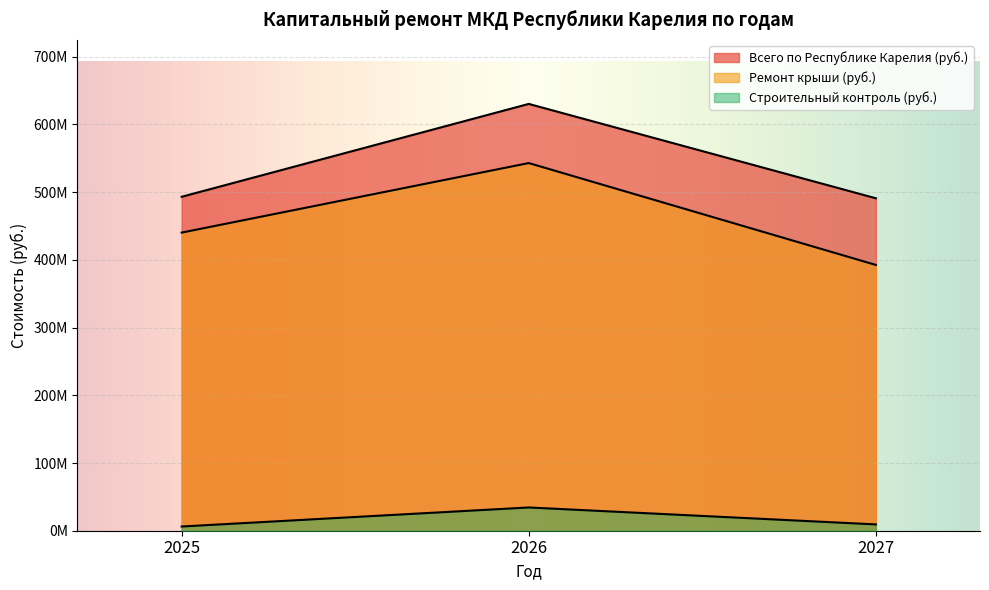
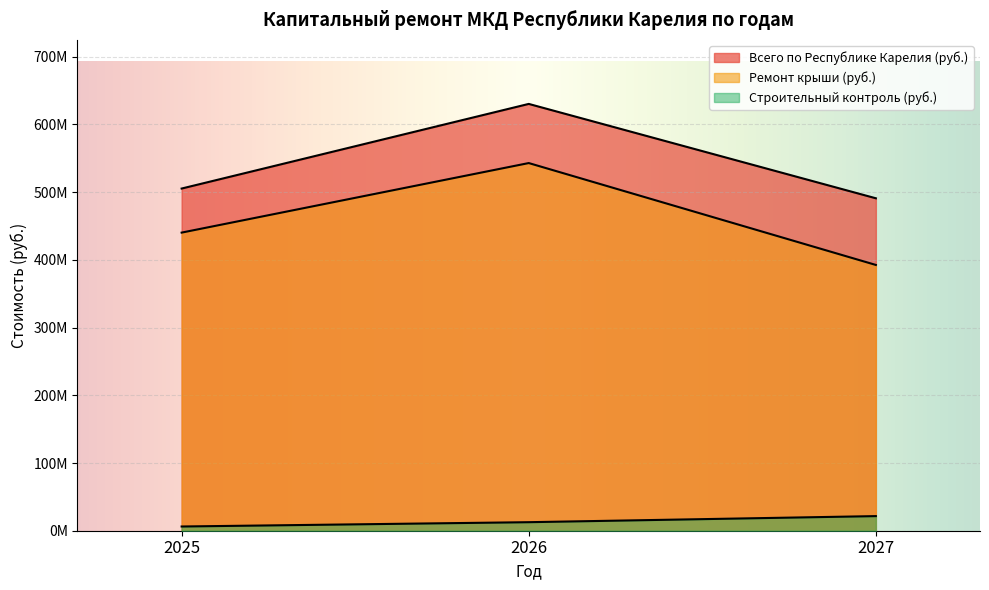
  {
    "Всего по Республике Карелия (руб.)": {
-     "2025": 490000000,
+     "2025": 510000000,
      "2026": 630000000,
      "2027": 490000000
    },
    "Ремонт крыши (руб.)": {
      "2025": 440000000,
      "2026": 540000000,
      "2027": 390000000
    },
    "Строительный контроль (руб.)": {
      "2025": 10000000,
-     "2026": 30000000,
-     "2027": 10000000
+     "2026": 10000000,
+     "2027": 20000000
    }
  }
